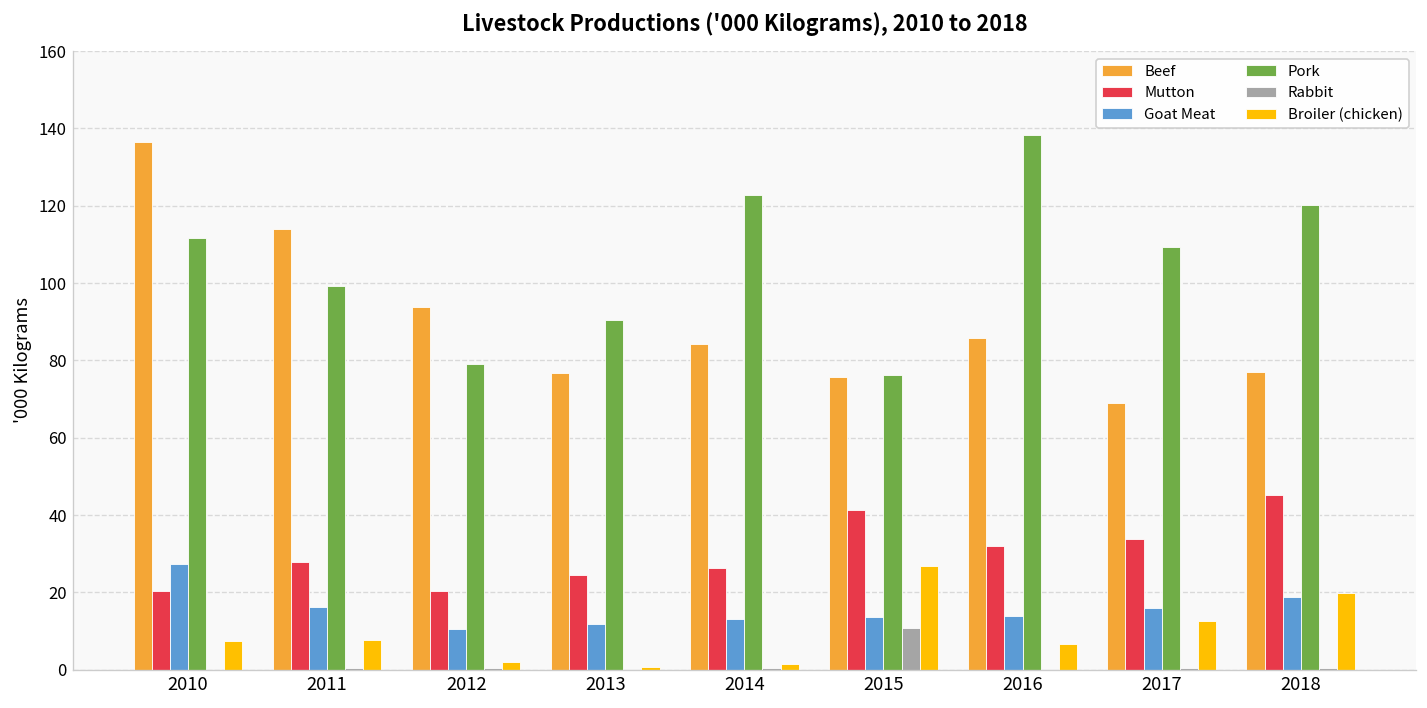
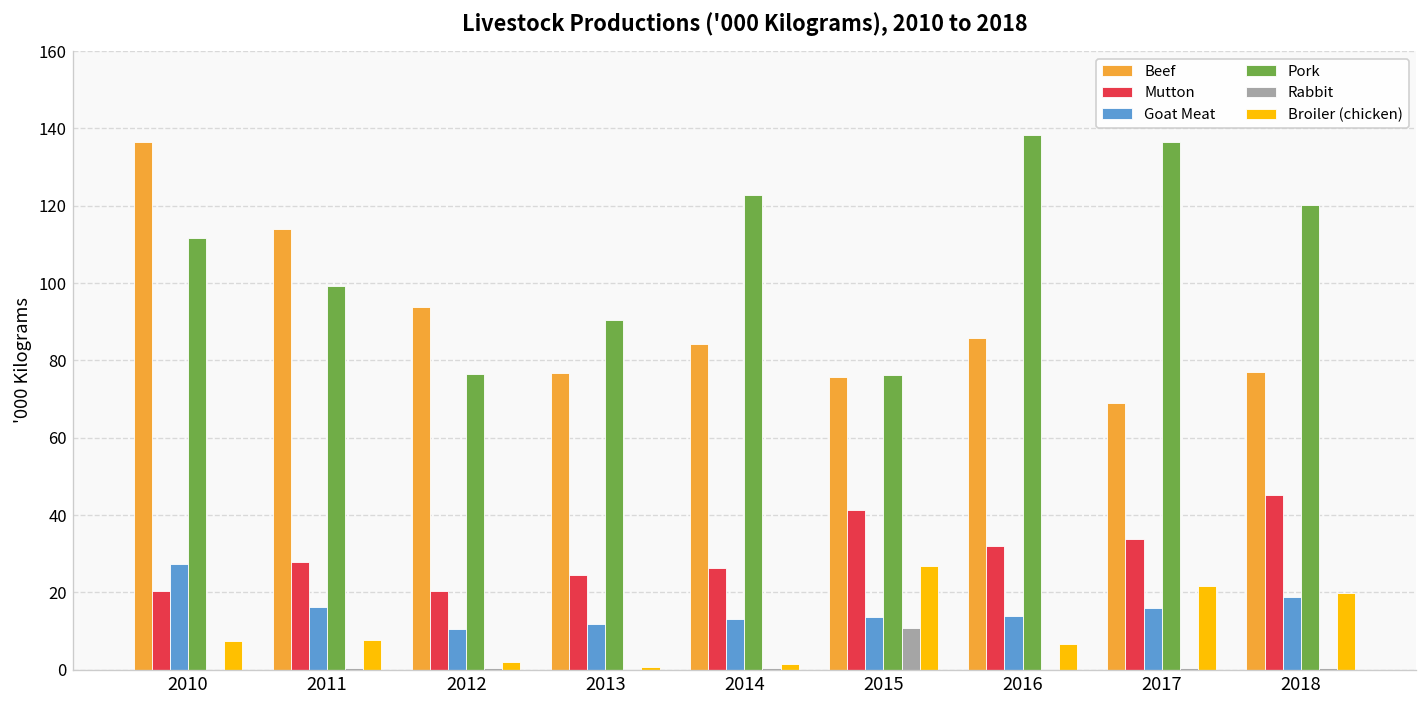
  {
    "Beef": {
      "2010": 136,
      "2011": 114,
      "2012": 94,
      "2013": 77,
      "2014": 84,
      "2015": 76,
      "2016": 86,
      "2017": 69,
      "2018": 77
    },
    "Mutton": {
      "2010": 20,
      "2011": 28,
      "2012": 20,
      "2013": 24,
      "2014": 26,
      "2015": 41,
      "2016": 32,
      "2017": 34,
      "2018": 45
    },
    "Goat Meat": {
      "2010": 27,
      "2011": 16,
      "2012": 10,
      "2013": 12,
      "2014": 13,
      "2015": 14,
      "2016": 14,
      "2017": 16,
      "2018": 19
    },
    "Pork": {
      "2010": 112,
      "2011": 99,
-     "2012": 79,
+     "2012": 76,
      "2013": 91,
      "2014": 123,
      "2015": 76,
      "2016": 138,
-     "2017": 109,
+     "2017": 136,
      "2018": 120
    },
    "Rabbit": {
      "2010": 0,
      "2015": 11
    },
    "Broiler (chicken)": {
      "2010": 7,
      "2011": 8,
      "2012": 2,
      "2013": 1,
      "2014": 2,
      "2015": 27,
      "2016": 7,
-     "2017": 13,
+     "2017": 22,
      "2018": 20
    }
  }
